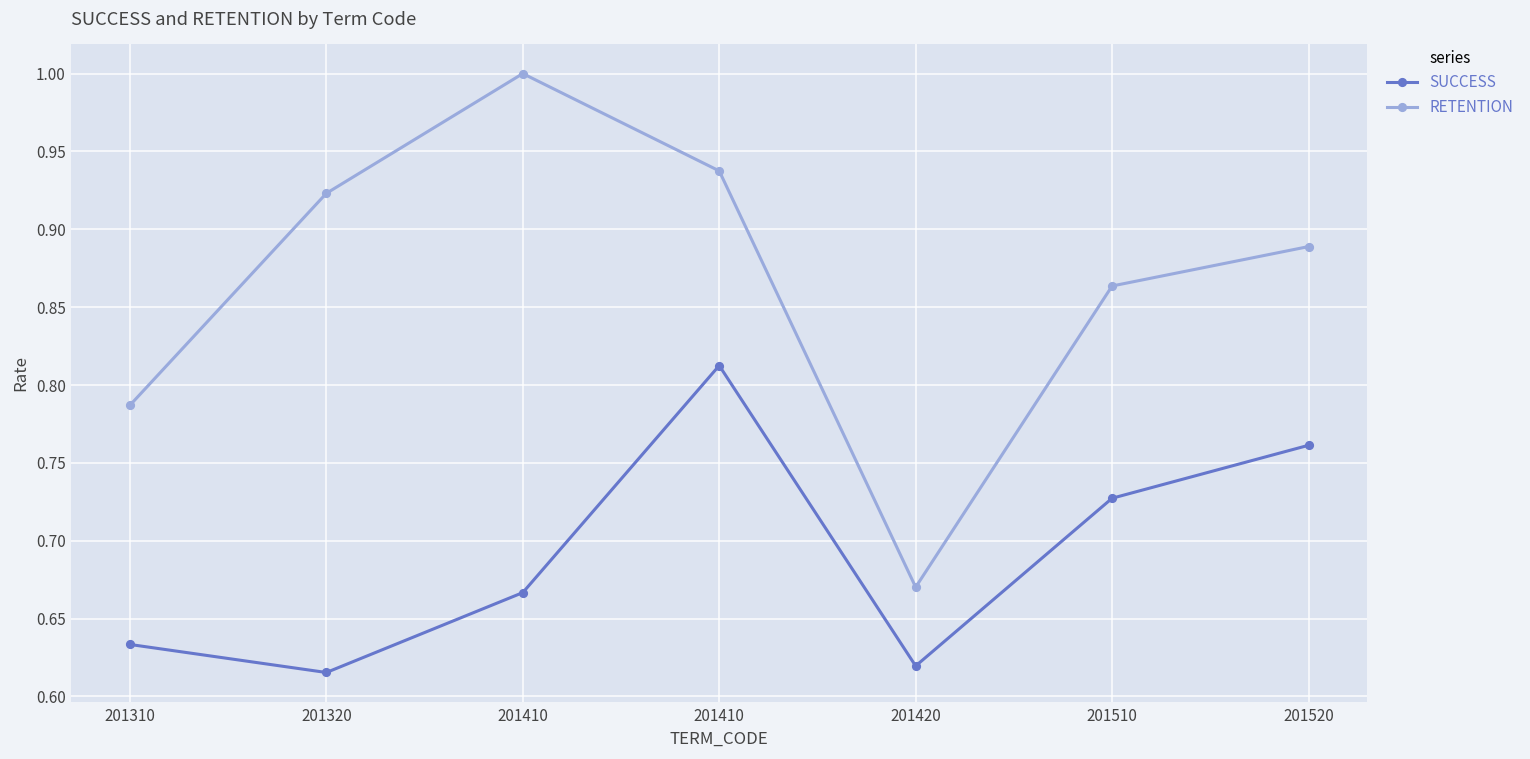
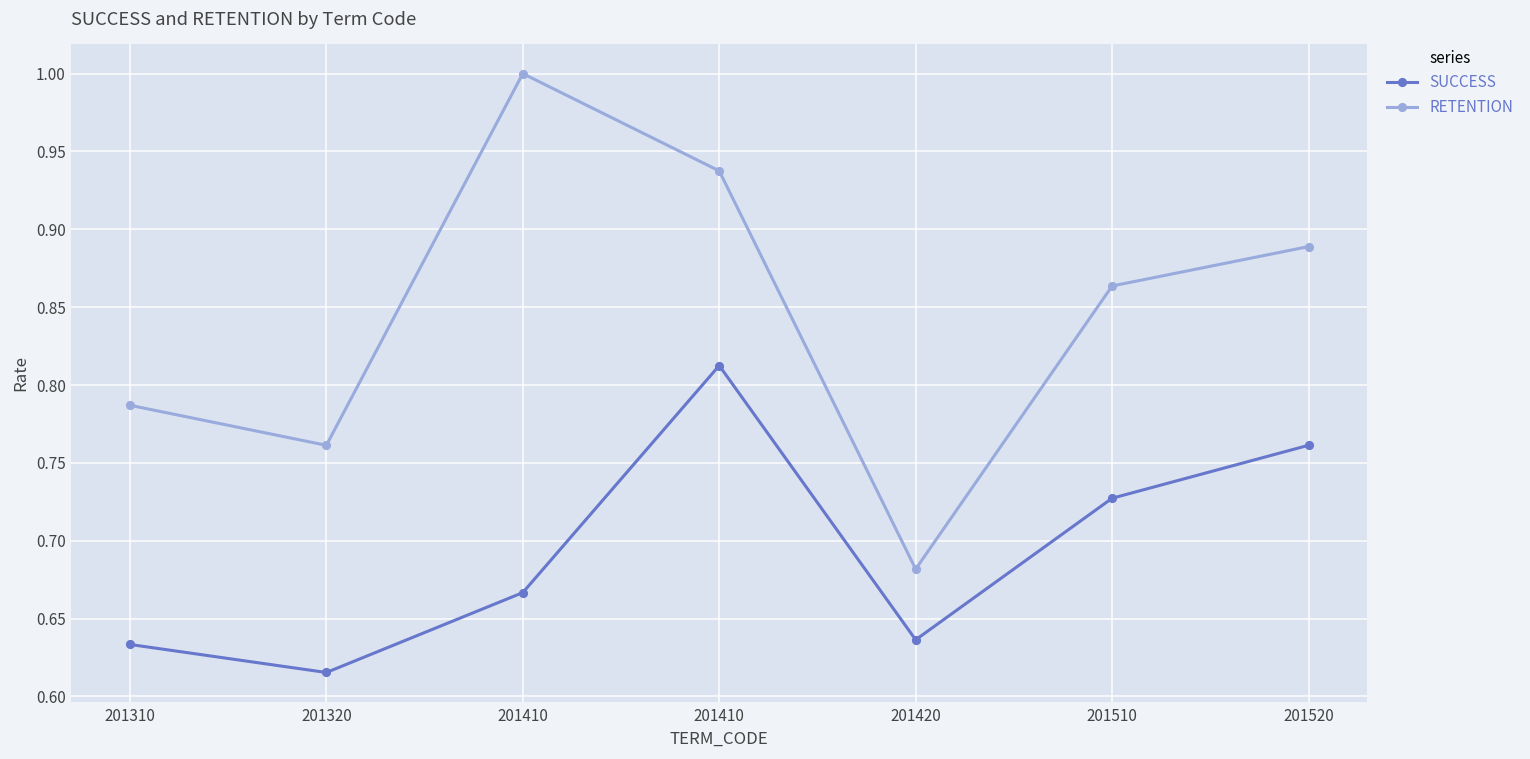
  {
    "SUCCESS": {
      "201310": 0.633,
      "201320": 0.615,
-     "201420": 0.620,
+     "201420": 0.636,
      "201510": 0.727,
      "201520": 0.761
    },
    "RETENTION": {
      "201310": 0.787,
-     "201320": 0.923,
-     "201420": 0.670,
+     "201320": 0.761,
+     "201420": 0.682,
      "201510": 0.864,
      "201520": 0.889
    }
  }
